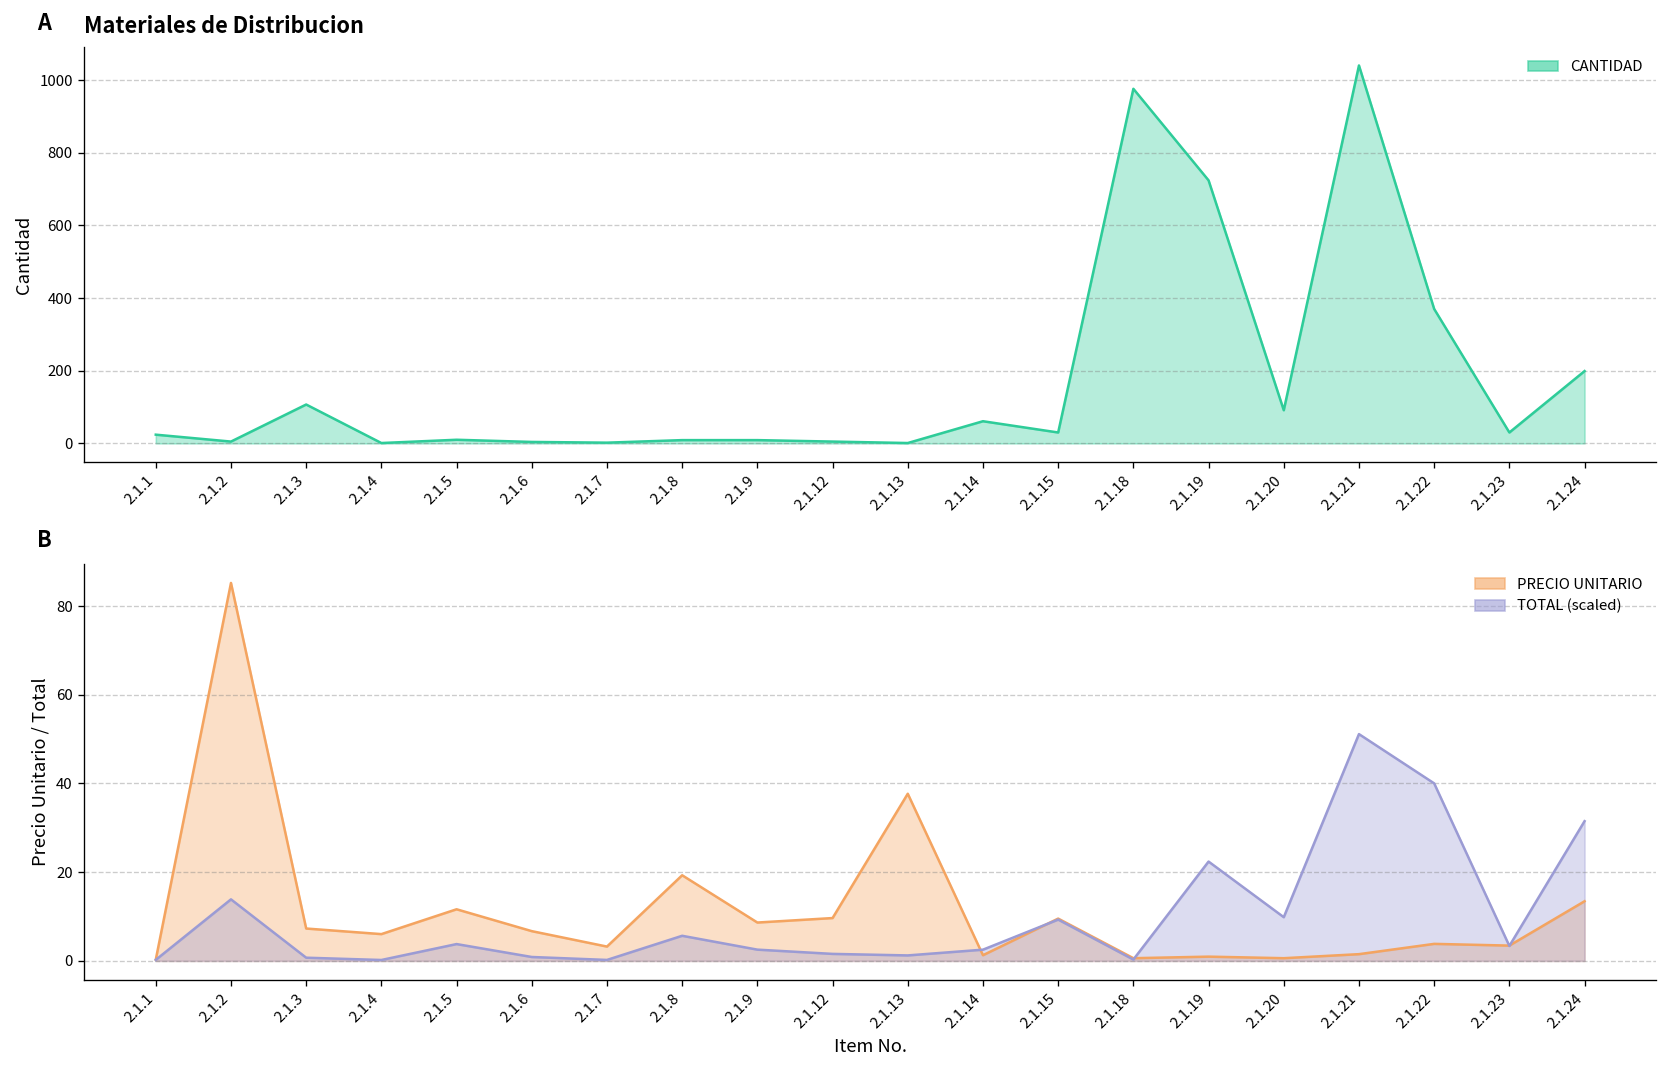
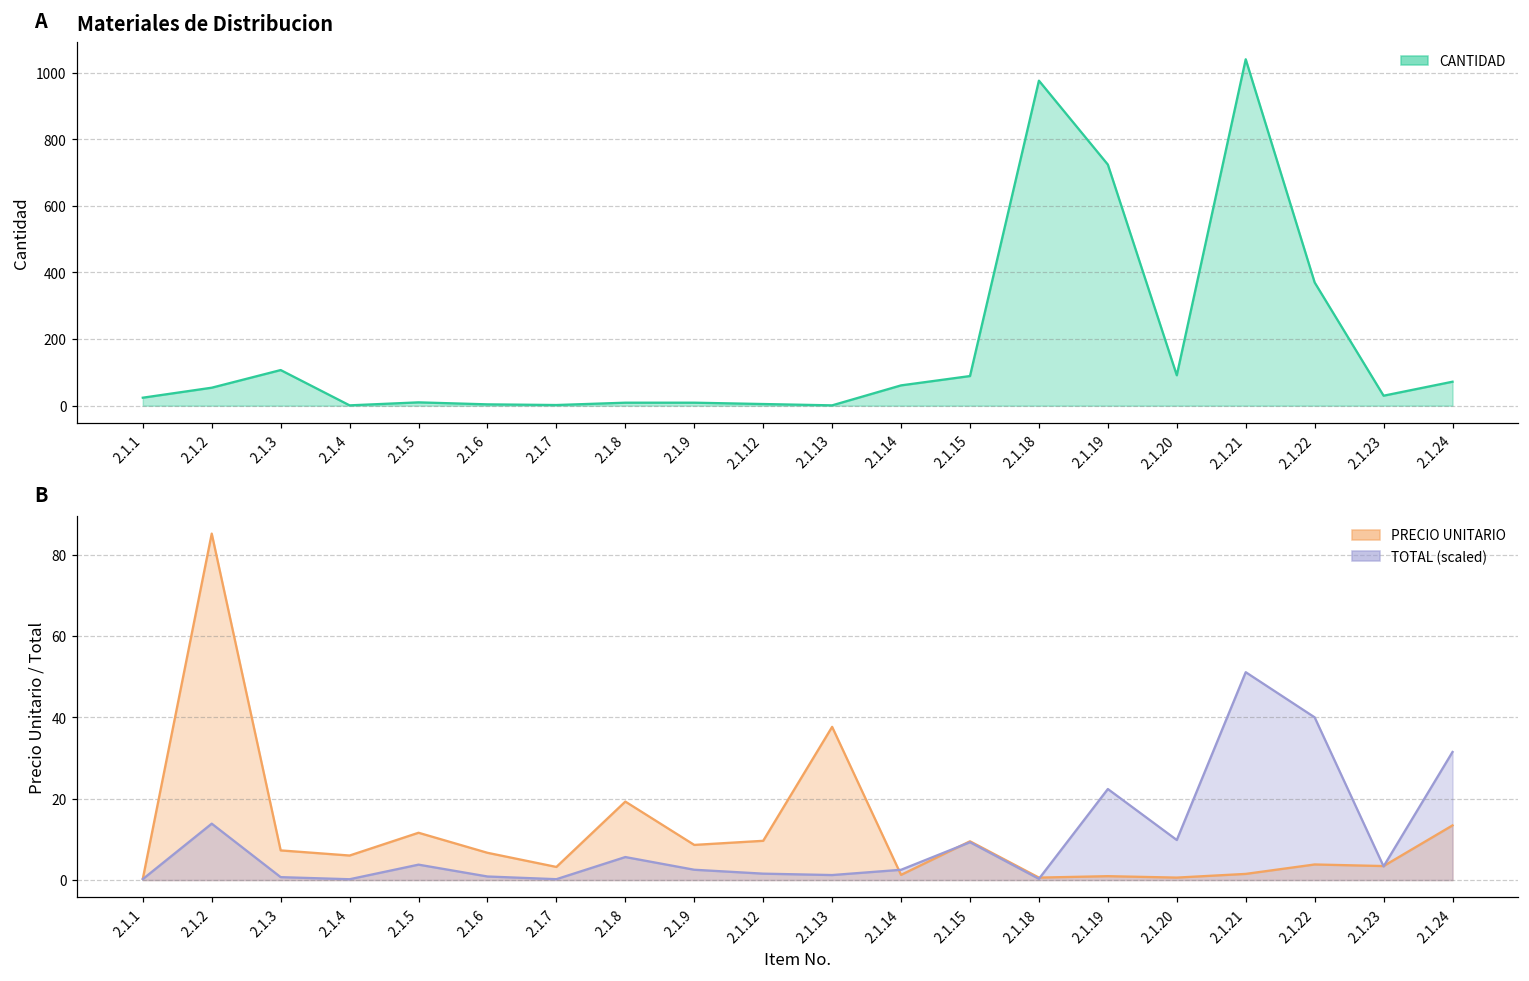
  {
    "Materiales de Distribucion": {
      "2.1.1": 20,
-     "2.1.2": 10,
+     "2.1.2": 50,
      "2.1.3": 110,
      "2.1.4": 0,
      "2.1.5": 10,
      "2.1.6": 0,
      "2.1.7": 0,
      "2.1.8": 10,
      "2.1.9": 10,
      "2.1.12": 10,
      "2.1.13": 0,
      "2.1.14": 60,
-     "2.1.15": 30,
+     "2.1.15": 90,
      "2.1.18": 980,
      "2.1.19": 720,
      "2.1.20": 90,
      "2.1.21": 1040,
      "2.1.22": 370,
      "2.1.23": 30,
-     "2.1.24": 200
+     "2.1.24": 70
    }
  }
